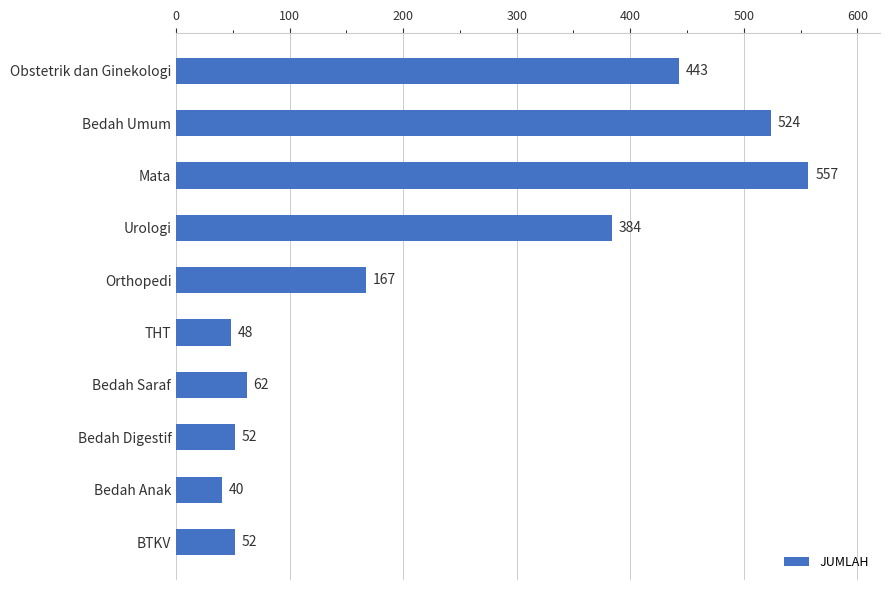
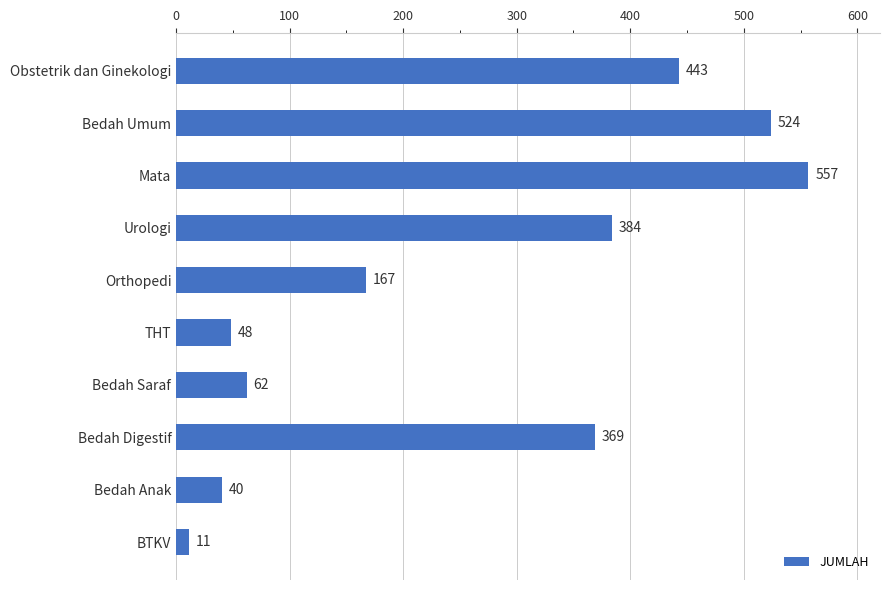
  {
    "Obstetrik dan Ginekologi": 443,
    "Bedah Umum": 524,
    "Mata": 557,
    "Urologi": 384,
    "Orthopedi": 167,
    "THT": 48,
    "Bedah Saraf": 62,
-   "Bedah Digestif": 52,
+   "Bedah Digestif": 369,
    "Bedah Anak": 40,
-   "BTKV": 52
+   "BTKV": 11
  }
